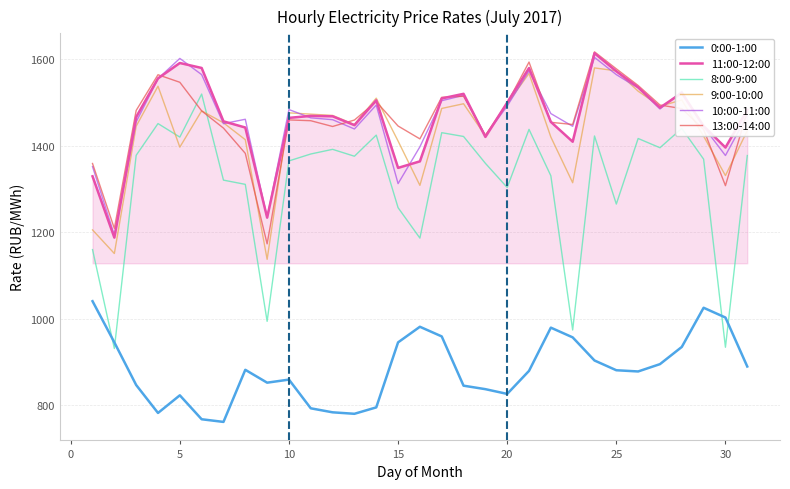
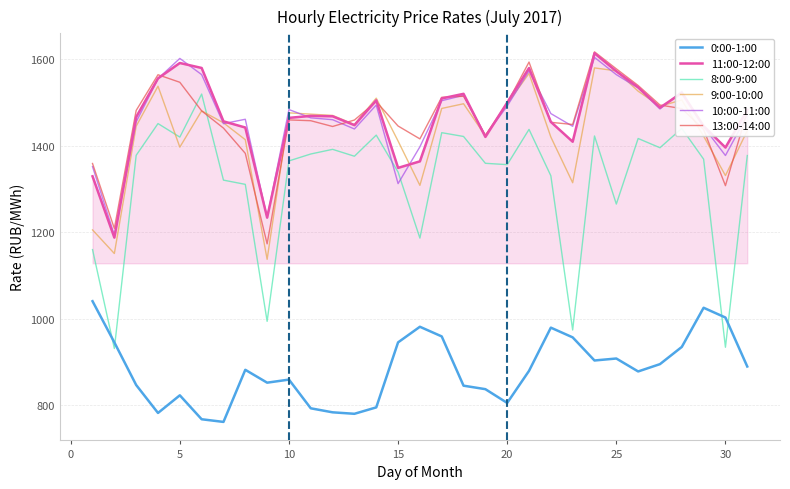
  {
    "0:00-1:00": {
      "5": 820,
      "10": 860,
      "15": 950,
-     "20": 830,
-     "25": 880,
+     "20": 810,
+     "25": 910,
      "30": 1000
    },
    "11:00-12:00": {
      "5": 1590,
      "15": 1350,
      "30": 1400
    },
    "8:00-9:00": {
      "5": 1420,
      "10": 1360,
-     "15": 1260,
-     "20": 1300,
+     "15": 1340,
+     "20": 1360,
      "25": 1260,
      "30": 930
    },
    "9:00-10:00": {
      "5": 1400,
      "10": 1480,
      "15": 1410,
      "30": 1330
    },
    "10:00-11:00": {
      "5": 1600,
      "10": 1480,
      "15": 1310,
      "25": 1560,
      "30": 1380
    },
    "13:00-14:00": {
      "5": 1550,
      "15": 1450,
      "30": 1310
    }
  }
